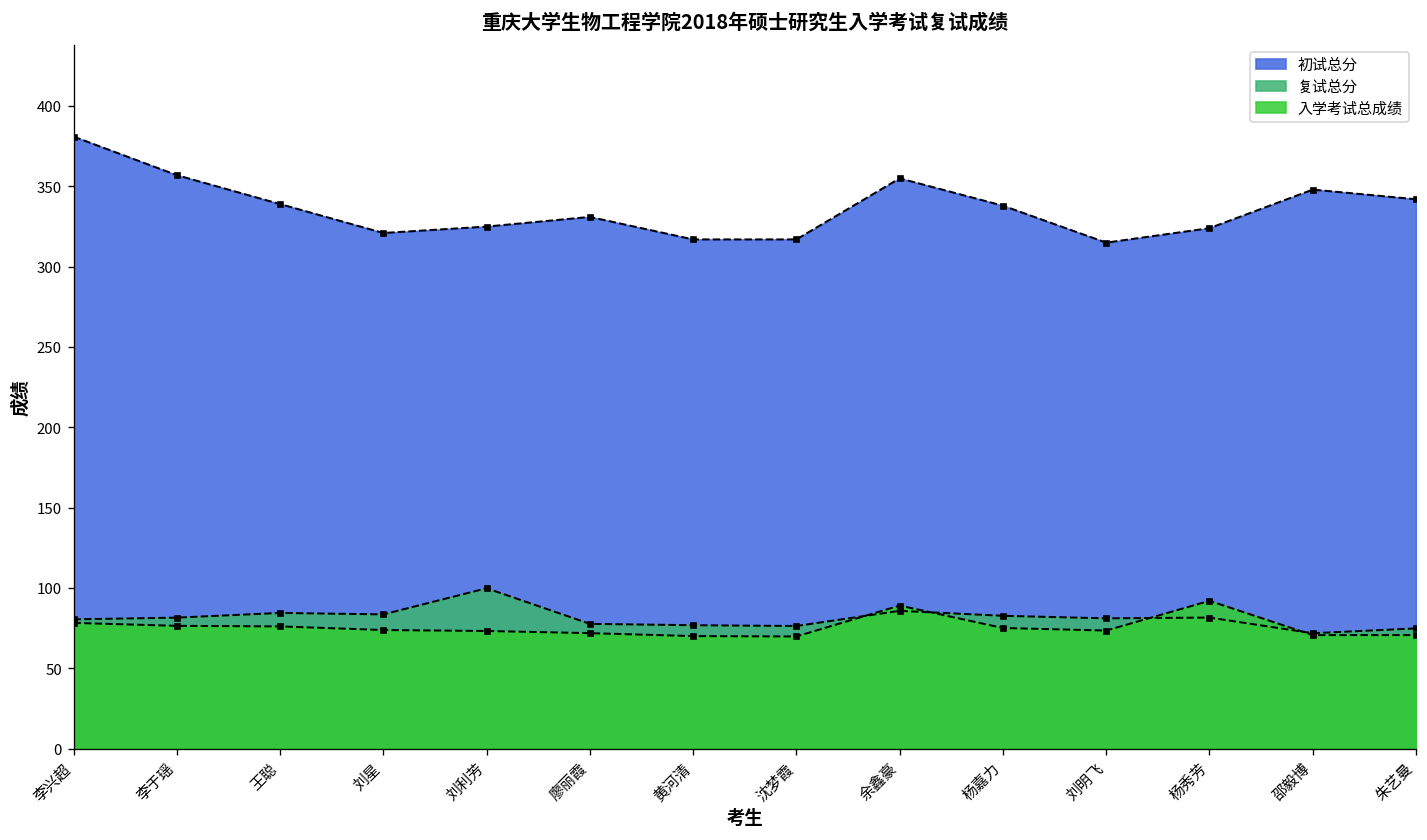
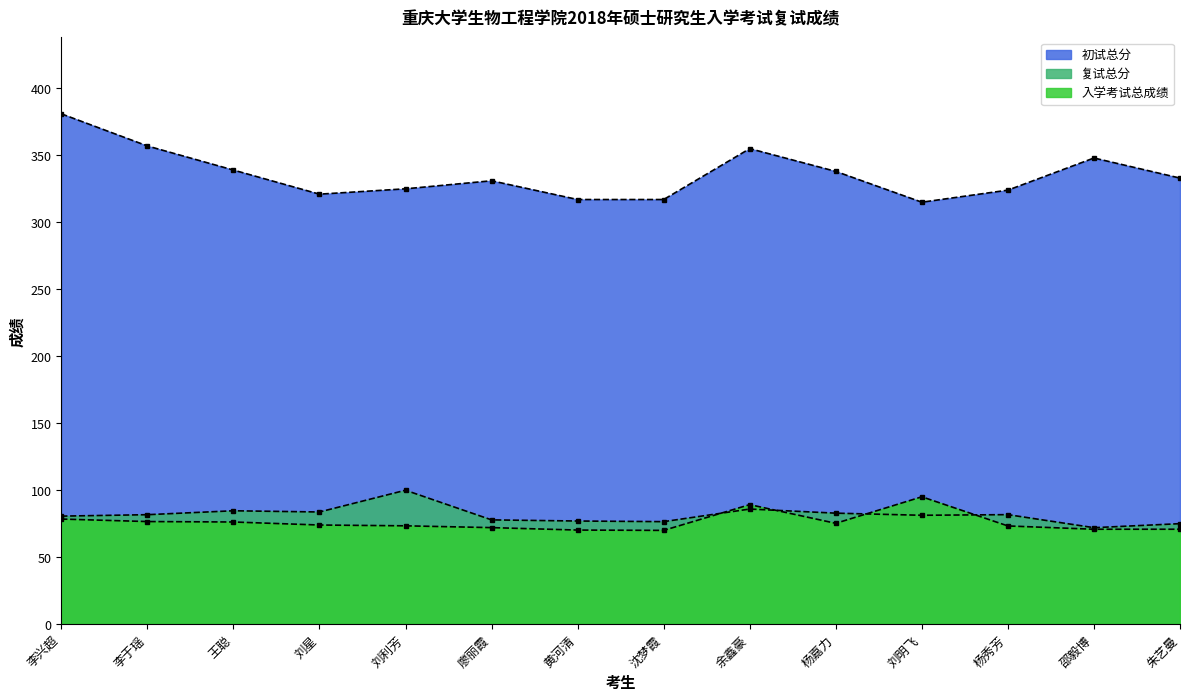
  {
    "初试总分": {
      "李兴超": 381,
      "李于瑶": 357,
      "王聪": 339,
      "刘星": 321,
      "刘利芳": 325,
      "廖丽霞": 331,
      "黄河清": 317,
      "沈梦霞": 317,
      "余鑫豪": 355,
      "杨嘉力": 338,
      "刘明飞": 315,
      "杨秀芳": 324,
      "邵毅博": 348,
-     "朱艺曼": 342
+     "朱艺曼": 333
    },
    "复试总分": {
      "李兴超": 81,
      "李于瑶": 82,
      "王聪": 85,
      "刘星": 84,
      "刘利芳": 100,
      "廖丽霞": 78,
      "黄河清": 77,
      "沈梦霞": 76,
      "余鑫豪": 86,
      "杨嘉力": 83,
      "刘明飞": 81,
      "杨秀芳": 82,
      "朱艺曼": 75
    },
    "入学考试总成绩": {
      "李兴超": 78,
      "李于瑶": 77,
      "王聪": 76,
      "刘星": 74,
      "刘利芳": 73,
      "廖丽霞": 72,
      "黄河清": 70,
      "沈梦霞": 70,
      "余鑫豪": 89,
      "杨嘉力": 75,
-     "刘明飞": 74,
-     "杨秀芳": 92,
+     "刘明飞": 95,
+     "杨秀芳": 73,
      "朱艺曼": 71
    }
  }
